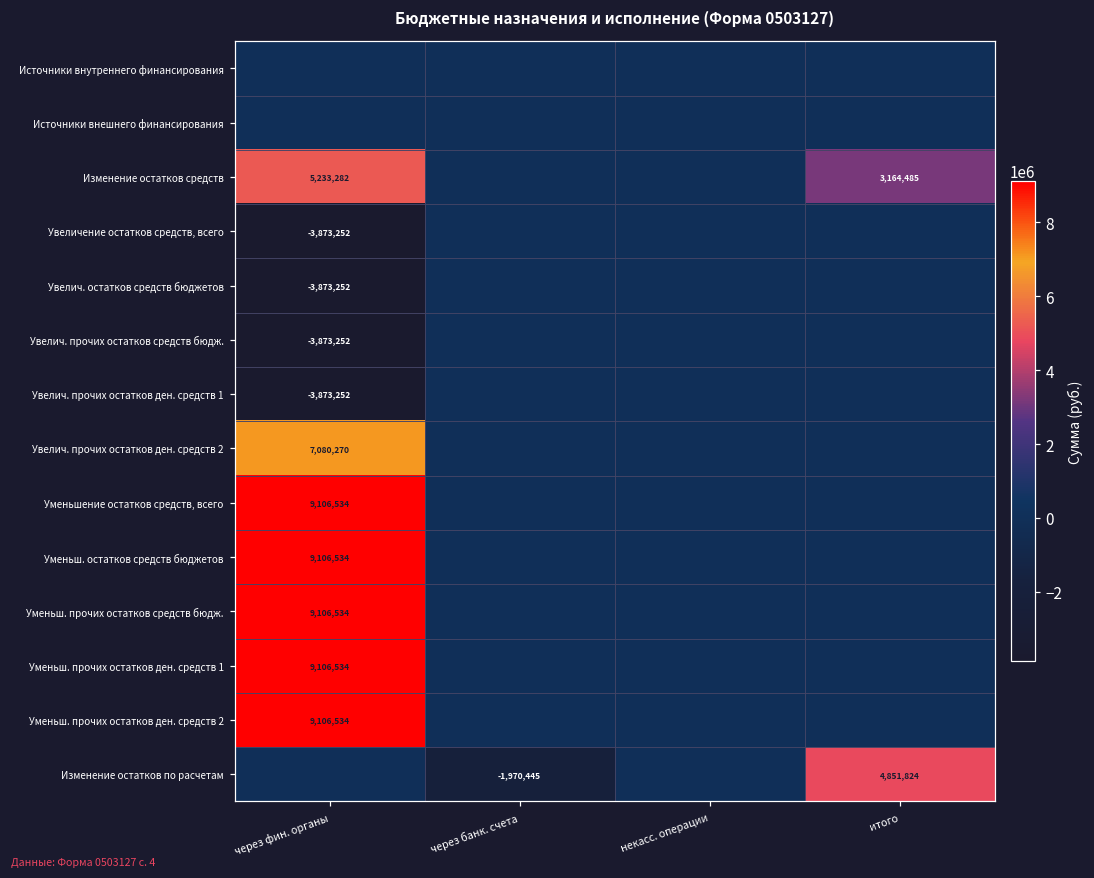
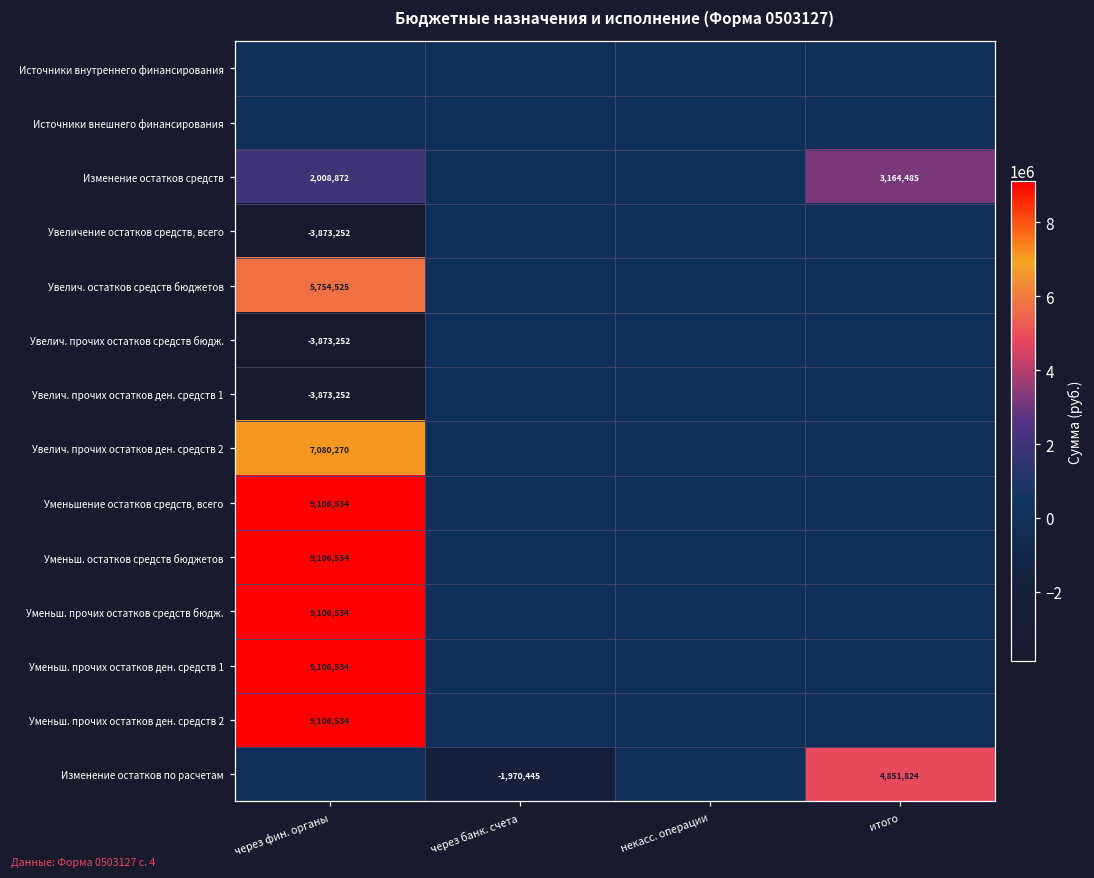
  {
    "Изменение остатков средств": {
-     "через фин. органы": "5,233,282",
+     "через фин. органы": "2,008,872",
      "итого": "3,164,485"
    },
    "Увеличение остатков средств, всего": {
      "через фин. органы": "-3,873,252"
    },
    "Увелич. остатков средств бюджетов": {
-     "через фин. органы": "-3,873,252"
+     "через фин. органы": "5,754,525"
    },
    "Увелич. прочих остатков средств бюдж.": {
      "через фин. органы": "-3,873,252"
    },
    "Увелич. прочих остатков ден. средств 1": {
      "через фин. органы": "-3,873,252"
    },
    "Увелич. прочих остатков ден. средств 2": {
      "через фин. органы": "7,080,270"
    },
    "Уменьшение остатков средств, всего": {
      "через фин. органы": "9,106,534"
    },
    "Уменьш. остатков средств бюджетов": {
      "через фин. органы": "9,106,534"
    },
    "Уменьш. прочих остатков средств бюдж.": {
      "через фин. органы": "9,106,534"
    },
    "Уменьш. прочих остатков ден. средств 1": {
      "через фин. органы": "9,106,534"
    },
    "Уменьш. прочих остатков ден. средств 2": {
      "через фин. органы": "9,106,534"
    },
    "Изменение остатков по расчетам": {
      "через банк. счета": "-1,970,445",
      "итого": "4,851,824"
    }
  }
